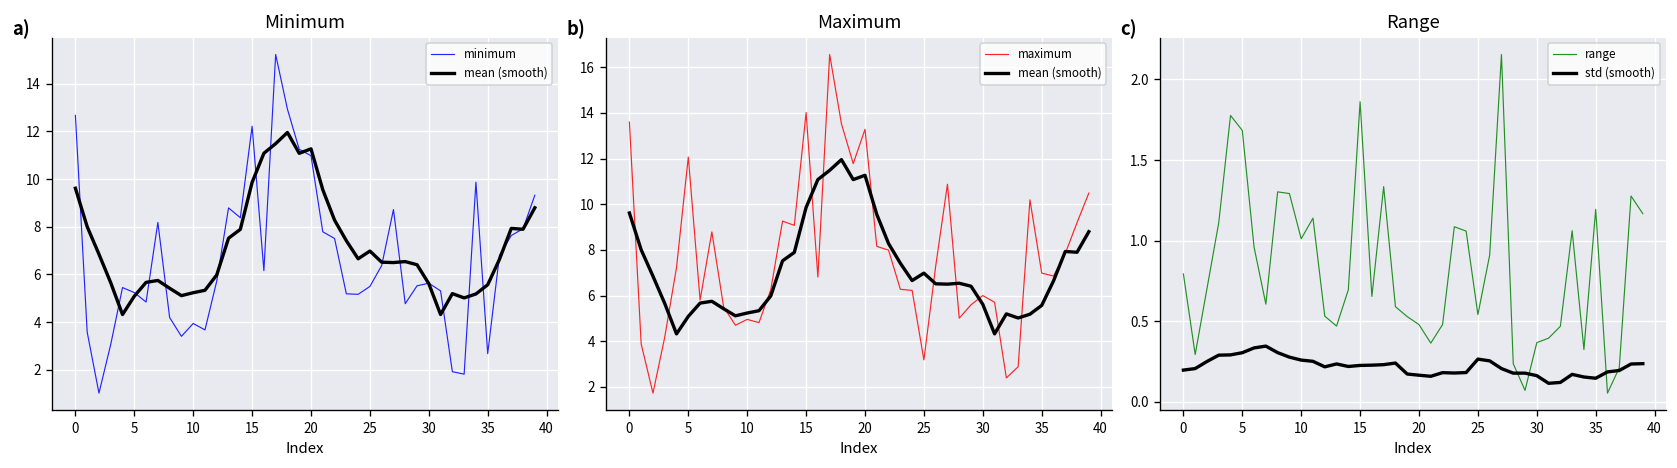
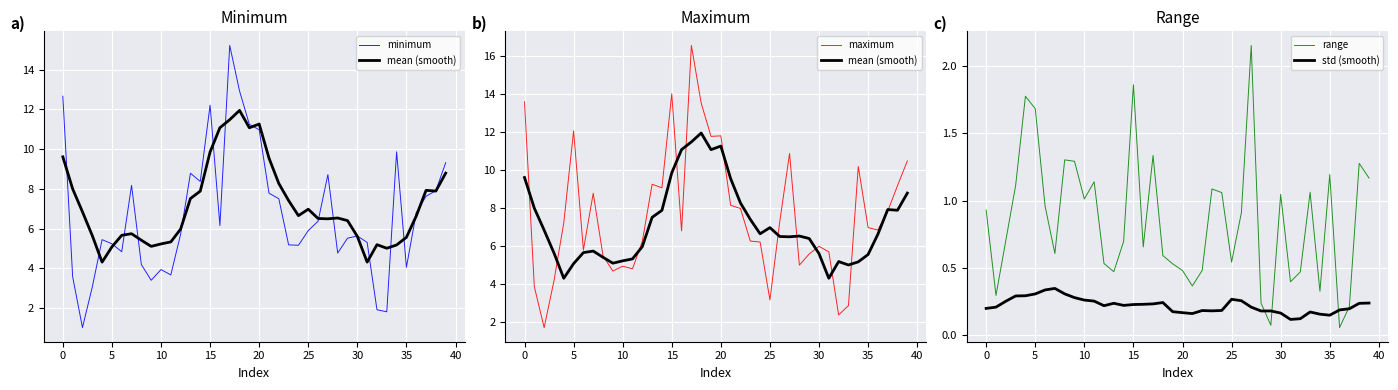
  {
    "Minimum": {
      "minimum": {
        "0": 12.7,
        "5": 5.2,
        "10": 3.9,
        "15": 12.2,
        "20": 11.0,
-       "25": 5.5,
-       "35": 2.7
+       "25": 5.9,
+       "35": 4.1
      },
      "mean (smooth)": {
        "0": 9.6,
        "5": 5.1,
        "10": 5.2,
        "15": 9.9,
        "20": 11.3,
        "25": 7.0,
        "35": 5.6
      }
    },
    "Maximum": {
      "maximum": {
        "0": 13.6,
        "5": 12.1,
        "10": 5.0,
        "15": 14.0,
-       "20": 13.3,
+       "20": 11.8,
        "25": 3.2,
        "30": 6.0,
        "35": 7.0
      },
      "mean (smooth)": {
        "0": 9.6,
        "5": 5.1,
        "10": 5.2,
        "15": 9.9,
        "20": 11.3,
        "25": 7.0,
        "30": 5.6,
        "35": 5.6
      }
    },
    "Range": {
      "range": {
-       "0": 0.79,
+       "0": 0.93,
        "5": 1.68,
        "10": 1.01,
        "15": 1.86,
        "20": 0.48,
        "25": 0.54,
-       "30": 0.37,
+       "30": 1.05,
        "35": 1.19
      },
      "std (smooth)": {
        "0": 0.20,
        "5": 0.30,
        "10": 0.26,
        "15": 0.23,
        "20": 0.16,
        "25": 0.26,
        "30": 0.16,
        "35": 0.15
      }
    }
  }
